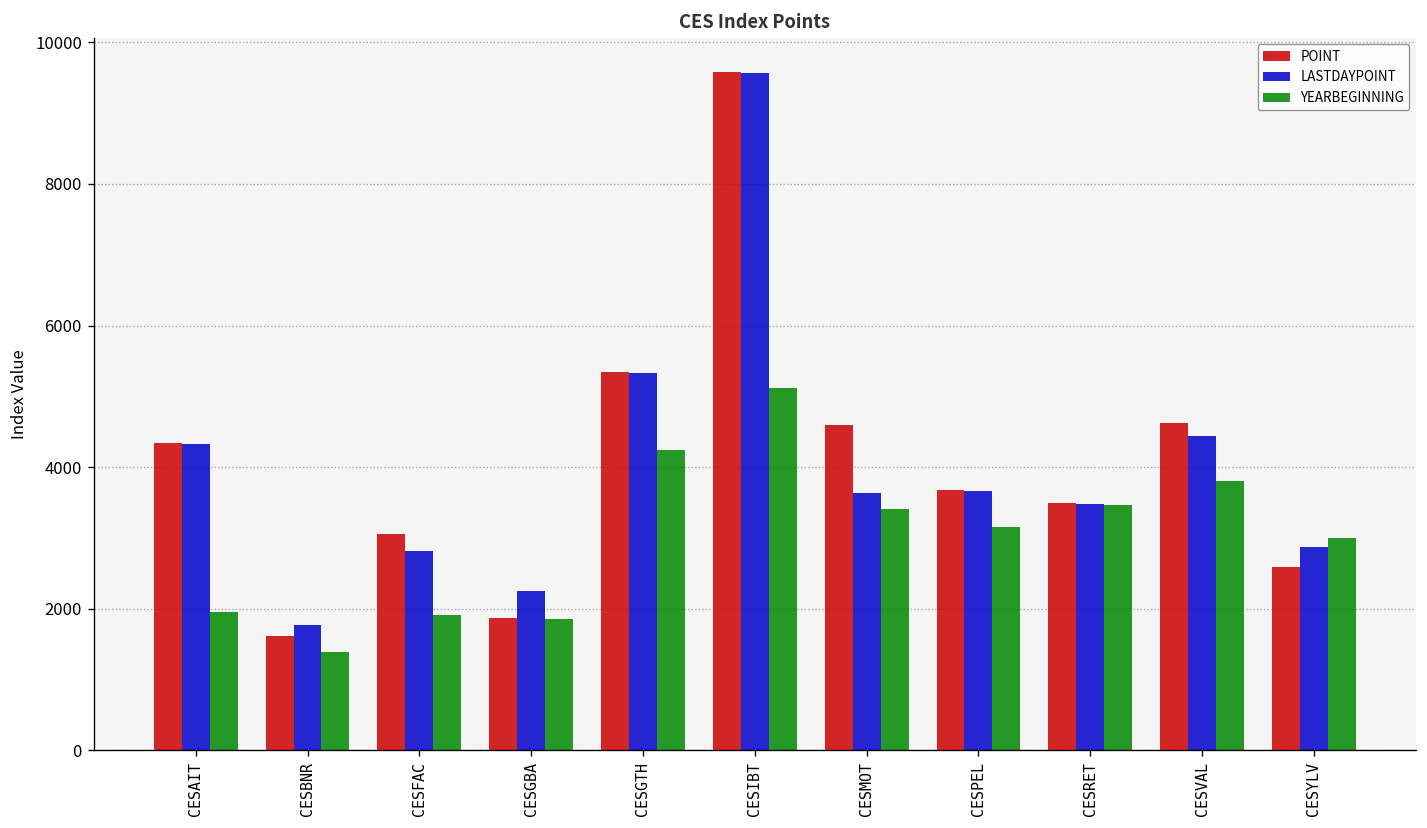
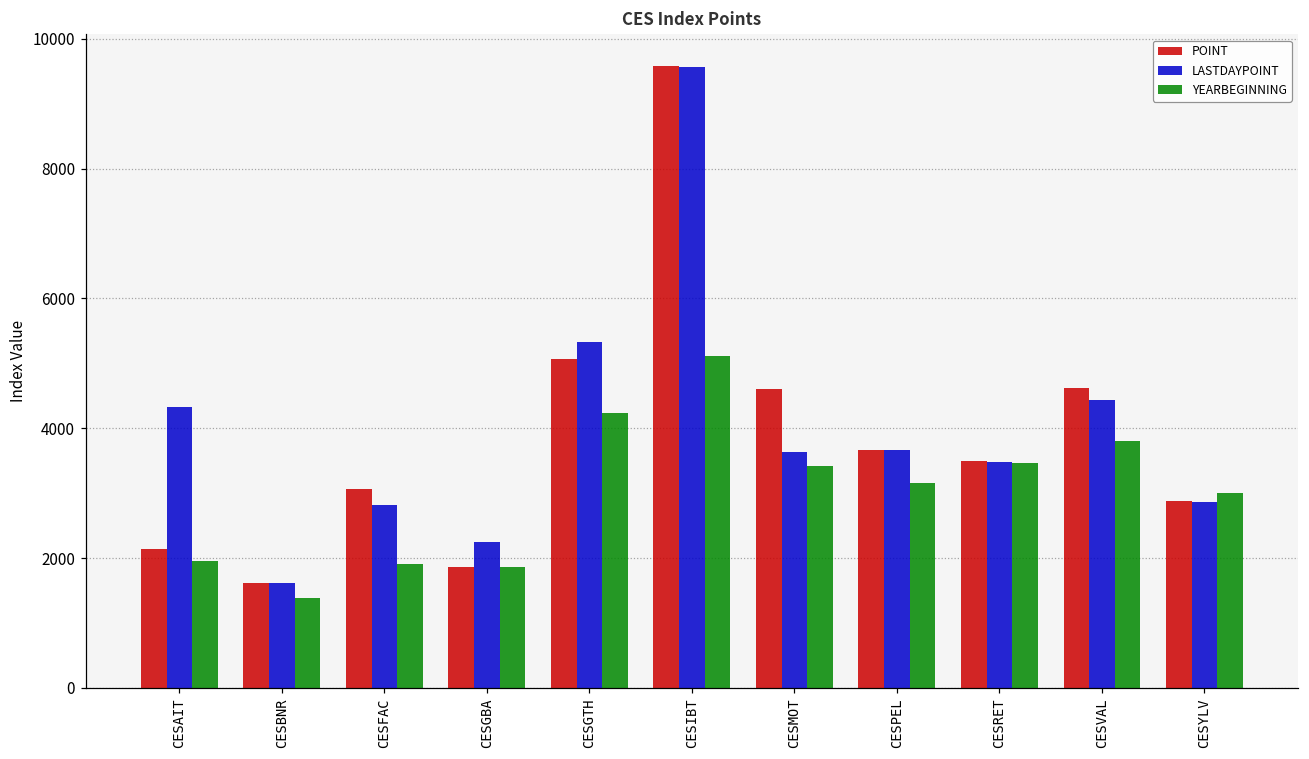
  {
    "POINT": {
-     "CESAIT": 4300,
+     "CESAIT": 2100,
      "CESBNR": 1600,
      "CESFAC": 3100,
      "CESGBA": 1900,
-     "CESGTH": 5300,
+     "CESGTH": 5100,
      "CESIBT": 9600,
      "CESMOT": 4600,
      "CESPEL": 3700,
      "CESRET": 3500,
      "CESVAL": 4600,
-     "CESYLV": 2600
+     "CESYLV": 2900
    },
    "LASTDAYPOINT": {
      "CESAIT": 4300,
-     "CESBNR": 1800,
+     "CESBNR": 1600,
      "CESFAC": 2800,
      "CESGBA": 2300,
      "CESGTH": 5300,
      "CESIBT": 9600,
      "CESMOT": 3600,
      "CESPEL": 3700,
      "CESRET": 3500,
      "CESVAL": 4400,
      "CESYLV": 2900
    },
    "YEARBEGINNING": {
      "CESAIT": 1900,
      "CESBNR": 1400,
      "CESFAC": 1900,
      "CESGBA": 1900,
      "CESGTH": 4200,
      "CESIBT": 5100,
      "CESMOT": 3400,
      "CESPEL": 3200,
      "CESRET": 3500,
      "CESVAL": 3800,
      "CESYLV": 3000
    }
  }
